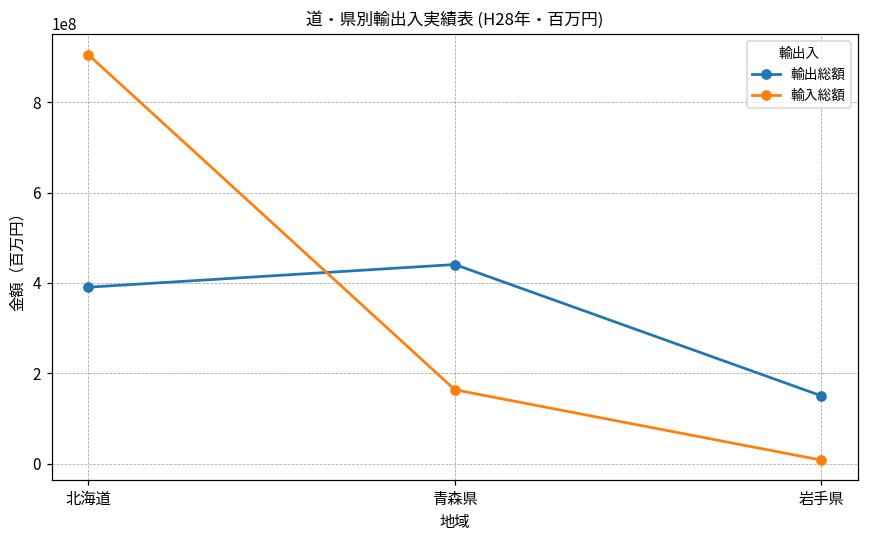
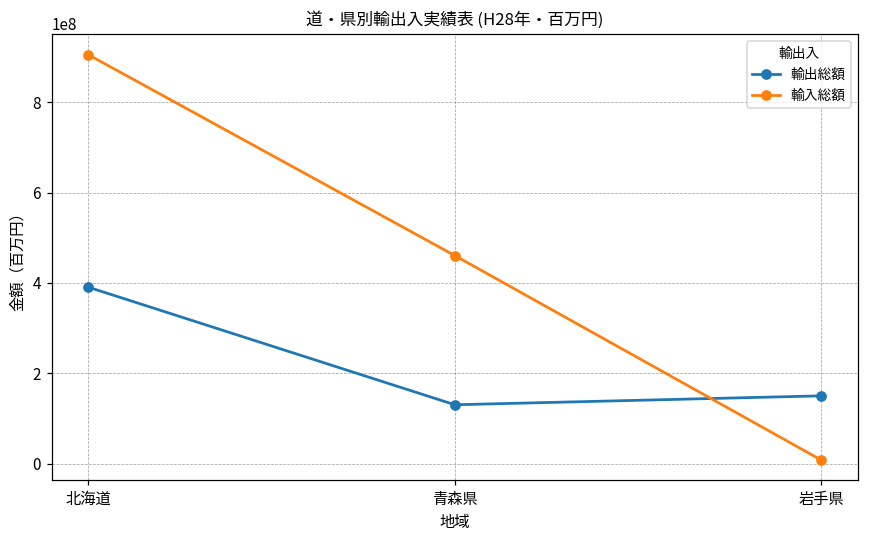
  {
    "輸出総額": {
      "北海道": 390000000,
-     "青森県": 440000000,
+     "青森県": 130000000,
      "岩手県": 150000000
    },
    "輸入総額": {
      "北海道": 910000000,
-     "青森県": 160000000,
+     "青森県": 460000000,
      "岩手県": 10000000
    }
  }
